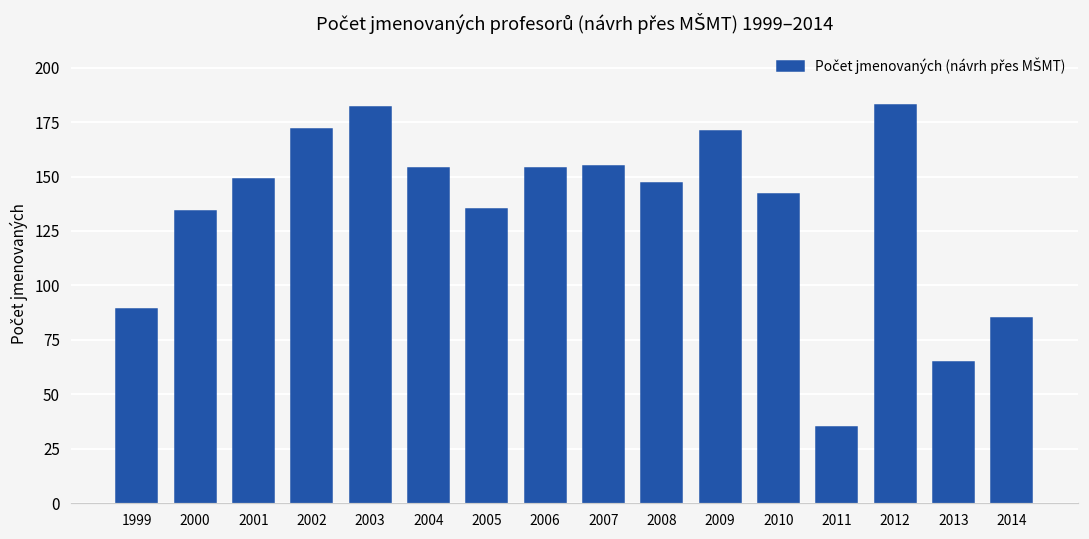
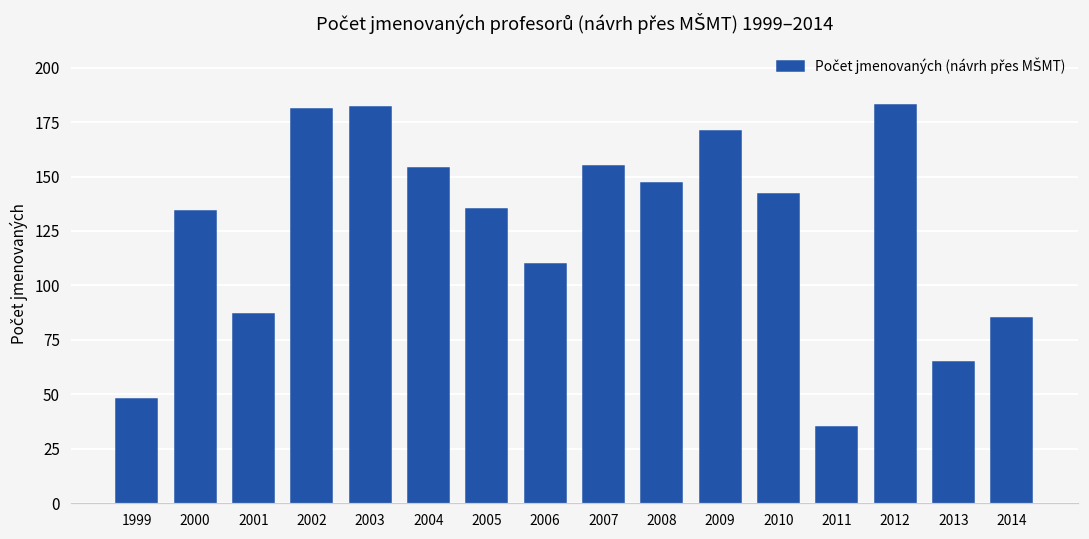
  {
-   "1999": 89,
+   "1999": 48,
    "2000": 134,
-   "2001": 149,
-   "2002": 172,
+   "2001": 87,
+   "2002": 181,
    "2003": 182,
    "2004": 154,
    "2005": 135,
-   "2006": 154,
+   "2006": 110,
    "2007": 155,
    "2008": 147,
    "2009": 171,
    "2010": 142,
    "2011": 35,
    "2012": 183,
    "2013": 65,
    "2014": 85
  }
